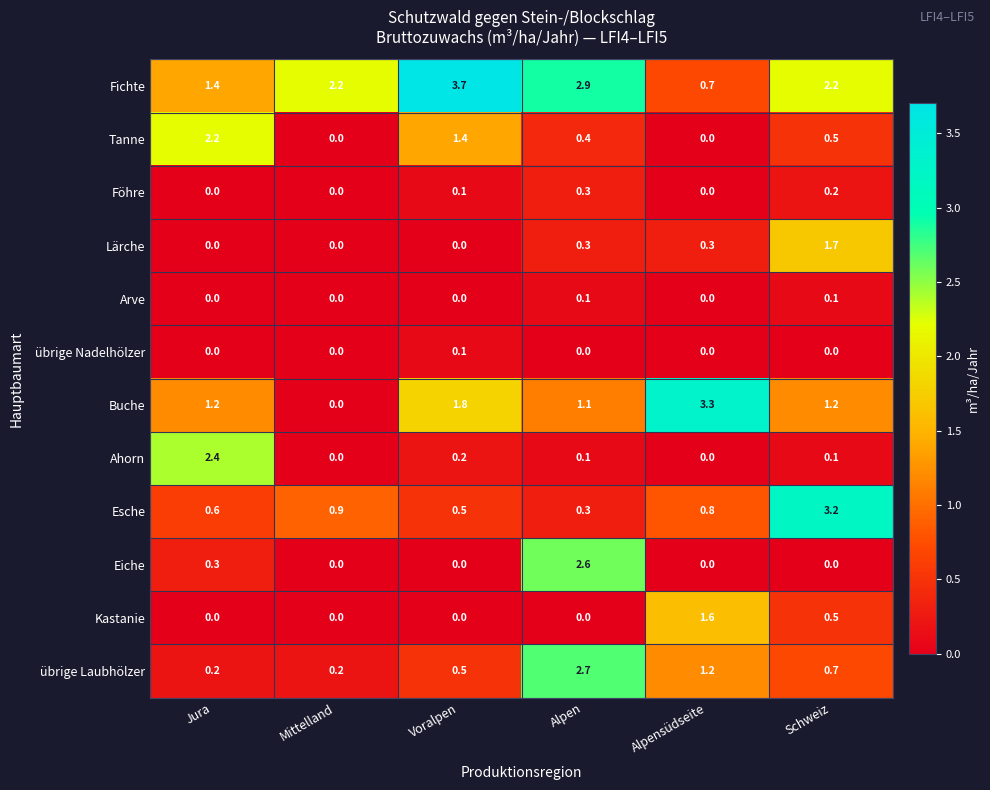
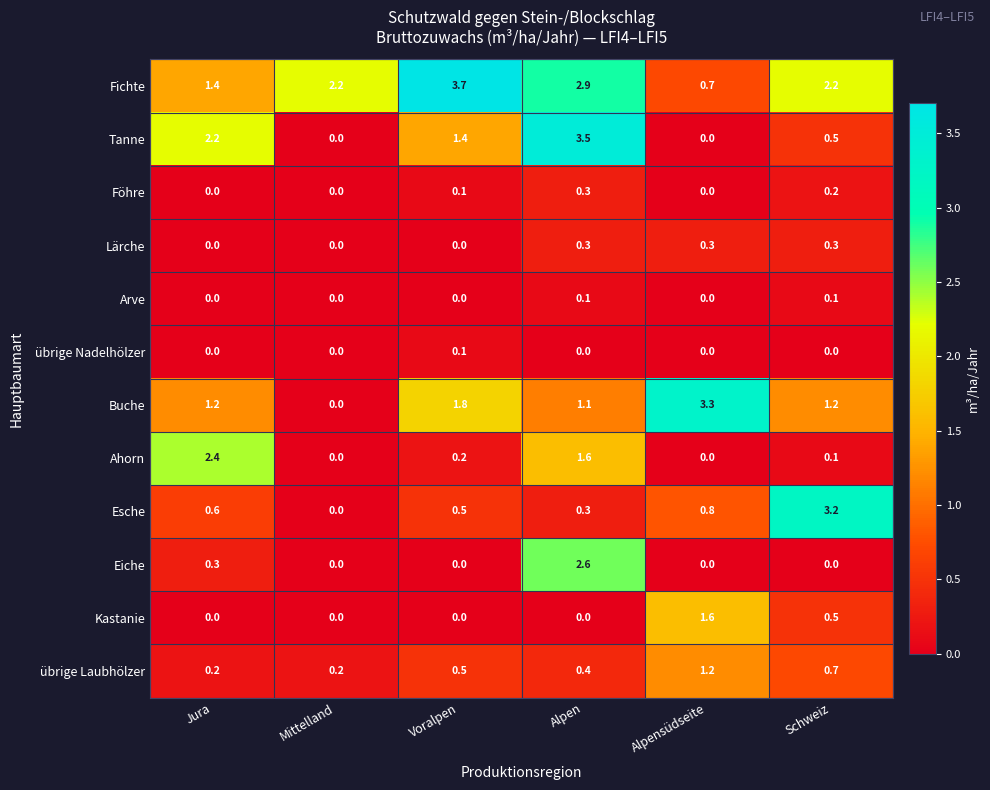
  {
    "Fichte": {
      "Jura": 1.4,
      "Mittelland": 2.2,
      "Voralpen": 3.7,
      "Alpen": 2.9,
      "Alpensüdseite": 0.7,
      "Schweiz": 2.2
    },
    "Tanne": {
      "Jura": 2.2,
      "Mittelland": 0.0,
      "Voralpen": 1.4,
-     "Alpen": 0.4,
+     "Alpen": 3.5,
      "Alpensüdseite": 0.0,
      "Schweiz": 0.5
    },
    "Föhre": {
      "Jura": 0.0,
      "Mittelland": 0.0,
      "Voralpen": 0.1,
      "Alpen": 0.3,
      "Alpensüdseite": 0.0,
      "Schweiz": 0.2
    },
    "Lärche": {
      "Jura": 0.0,
      "Mittelland": 0.0,
      "Voralpen": 0.0,
      "Alpen": 0.3,
      "Alpensüdseite": 0.3,
-     "Schweiz": 1.7
+     "Schweiz": 0.3
    },
    "Arve": {
      "Jura": 0.0,
      "Mittelland": 0.0,
      "Voralpen": 0.0,
      "Alpen": 0.1,
      "Alpensüdseite": 0.0,
      "Schweiz": 0.1
    },
    "übrige Nadelhölzer": {
      "Jura": 0.0,
      "Mittelland": 0.0,
      "Voralpen": 0.1,
      "Alpen": 0.0,
      "Alpensüdseite": 0.0,
      "Schweiz": 0.0
    },
    "Buche": {
      "Jura": 1.2,
      "Mittelland": 0.0,
      "Voralpen": 1.8,
      "Alpen": 1.1,
      "Alpensüdseite": 3.3,
      "Schweiz": 1.2
    },
    "Ahorn": {
      "Jura": 2.4,
      "Mittelland": 0.0,
      "Voralpen": 0.2,
-     "Alpen": 0.1,
+     "Alpen": 1.6,
      "Alpensüdseite": 0.0,
      "Schweiz": 0.1
    },
    "Esche": {
      "Jura": 0.6,
-     "Mittelland": 0.9,
+     "Mittelland": 0.0,
      "Voralpen": 0.5,
      "Alpen": 0.3,
      "Alpensüdseite": 0.8,
      "Schweiz": 3.2
    },
    "Eiche": {
      "Jura": 0.3,
      "Mittelland": 0.0,
      "Voralpen": 0.0,
      "Alpen": 2.6,
      "Alpensüdseite": 0.0,
      "Schweiz": 0.0
    },
    "Kastanie": {
      "Jura": 0.0,
      "Mittelland": 0.0,
      "Voralpen": 0.0,
      "Alpen": 0.0,
      "Alpensüdseite": 1.6,
      "Schweiz": 0.5
    },
    "übrige Laubhölzer": {
      "Jura": 0.2,
      "Mittelland": 0.2,
      "Voralpen": 0.5,
-     "Alpen": 2.7,
+     "Alpen": 0.4,
      "Alpensüdseite": 1.2,
      "Schweiz": 0.7
    }
  }
